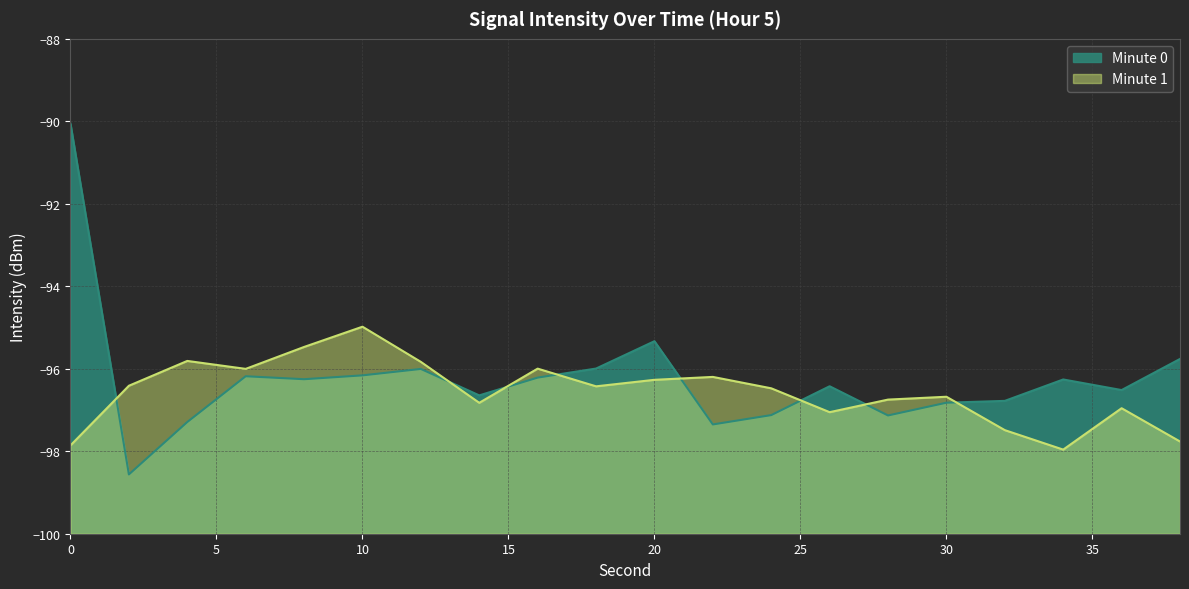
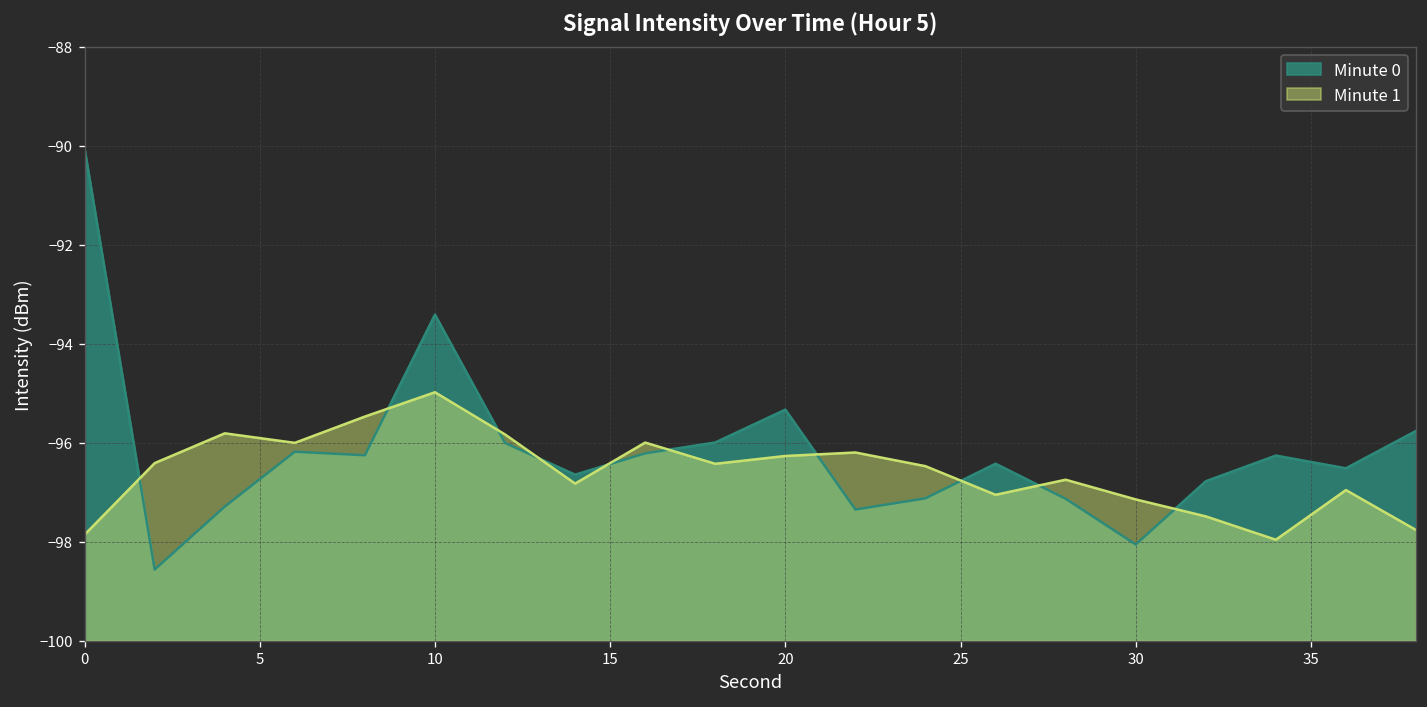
  {
    "Minute 0": {
      "0": -90.1,
-     "10": -96.2,
+     "10": -93.4,
      "20": -95.3,
-     "30": -96.8
+     "30": -98.1
    },
    "Minute 1": {
      "0": -97.9,
      "10": -95.0,
      "20": -96.3,
-     "30": -96.7
+     "30": -97.1
    }
  }
